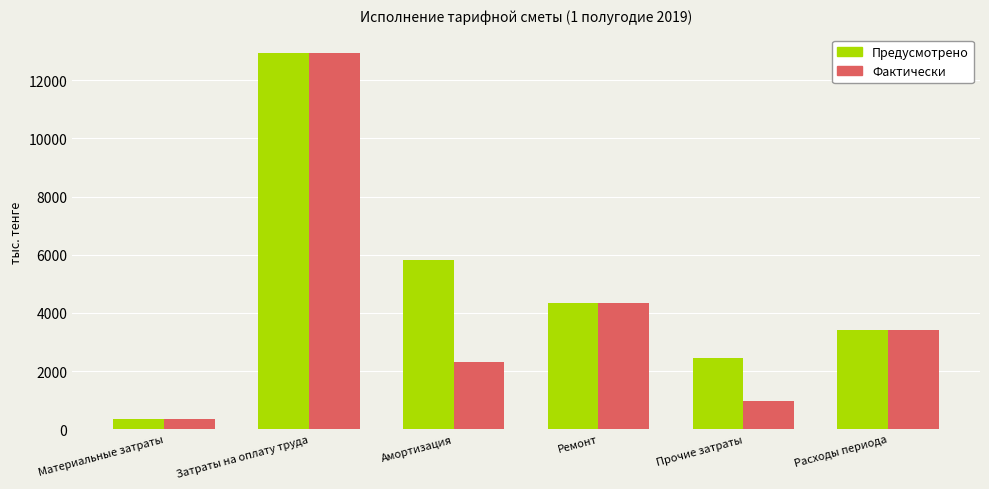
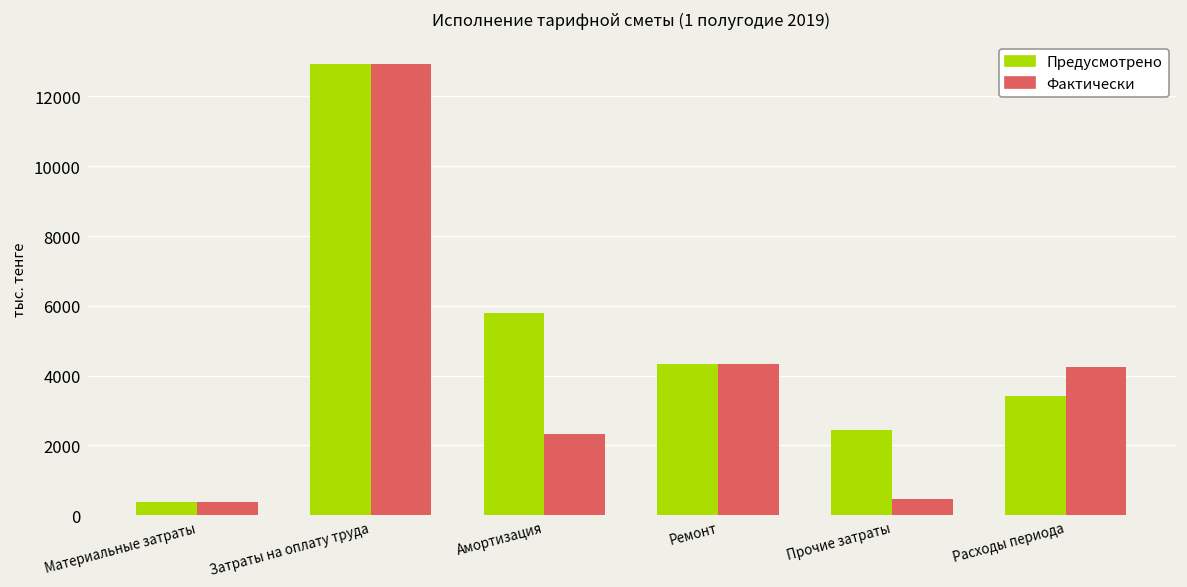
  {
    "Предусмотрено": {
      "Материальные затраты": 400,
      "Затраты на оплату труда": 12900,
      "Амортизация": 5800,
      "Ремонт": 4300,
      "Прочие затраты": 2500,
      "Расходы периода": 3400
    },
    "Фактически": {
      "Материальные затраты": 400,
      "Затраты на оплату труда": 12900,
      "Амортизация": 2300,
      "Ремонт": 4300,
-     "Прочие затраты": 1000,
-     "Расходы периода": 3400
+     "Прочие затраты": 500,
+     "Расходы периода": 4300
    }
  }
